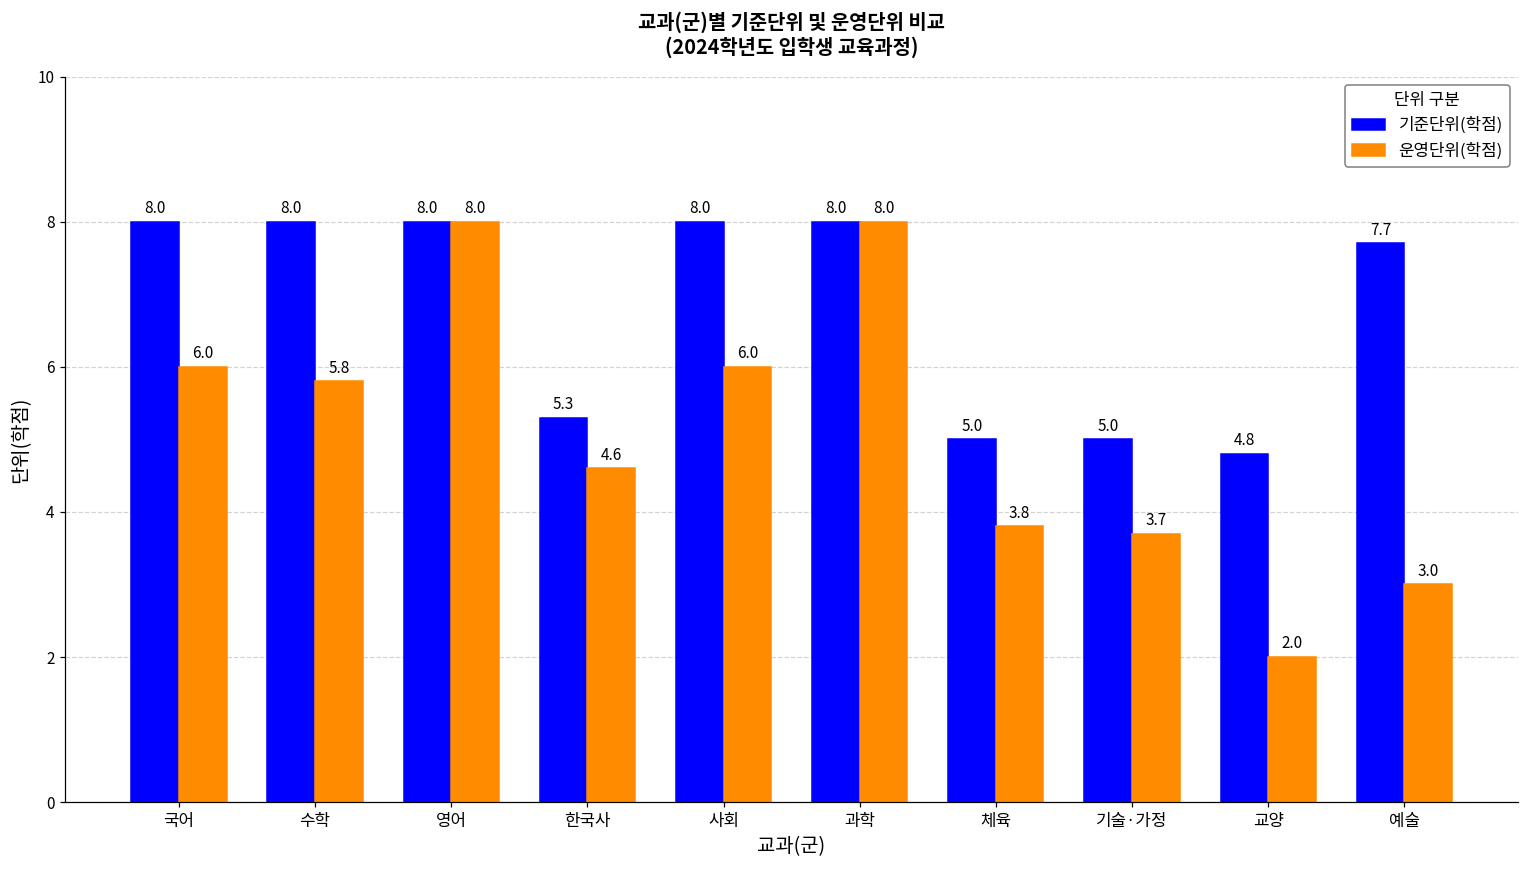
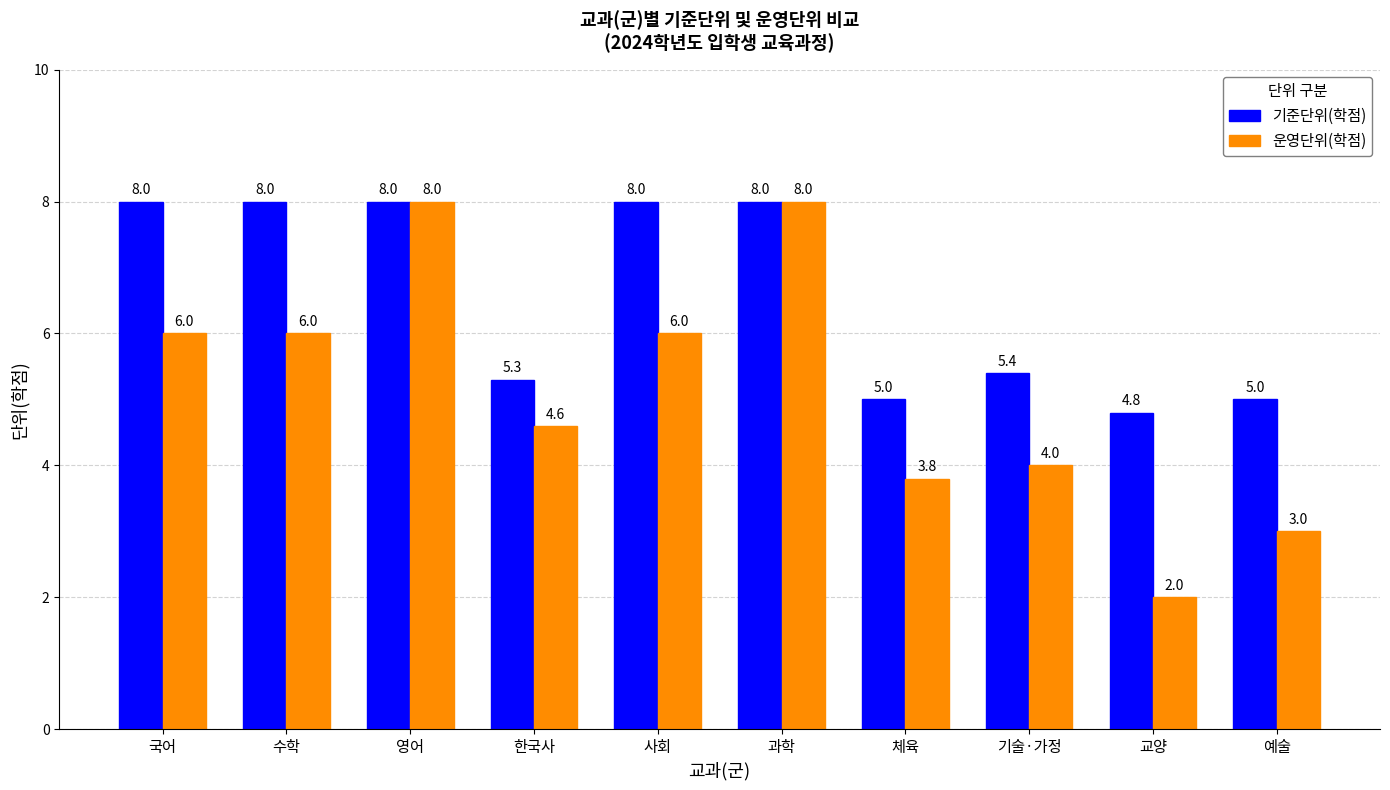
  {
    "기준단위(학점)": {
      "국어": 8.0,
      "수학": 8.0,
      "영어": 8.0,
      "한국사": 5.3,
      "사회": 8.0,
      "과학": 8.0,
      "체육": 5.0,
-     "기술·가정": 5.0,
+     "기술·가정": 5.4,
      "교양": 4.8,
-     "예술": 7.7
+     "예술": 5.0
    },
    "운영단위(학점)": {
      "국어": 6.0,
-     "수학": 5.8,
+     "수학": 6.0,
      "영어": 8.0,
      "한국사": 4.6,
      "사회": 6.0,
      "과학": 8.0,
      "체육": 3.8,
-     "기술·가정": 3.7,
+     "기술·가정": 4.0,
      "교양": 2.0,
      "예술": 3.0
    }
  }
